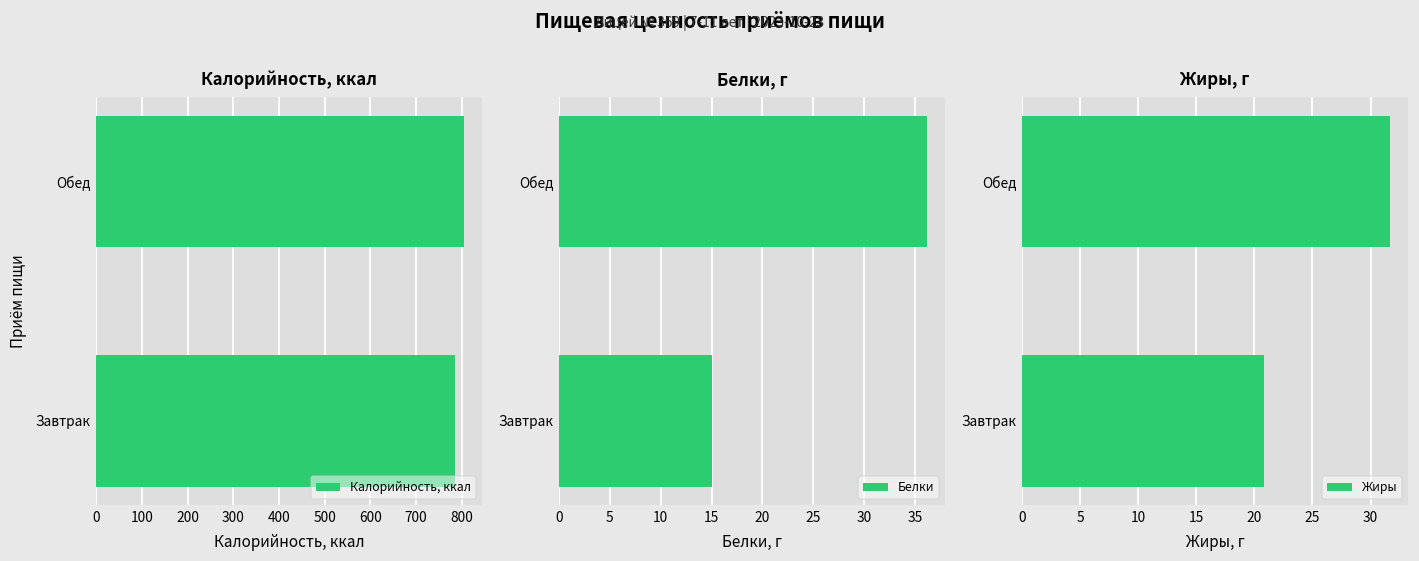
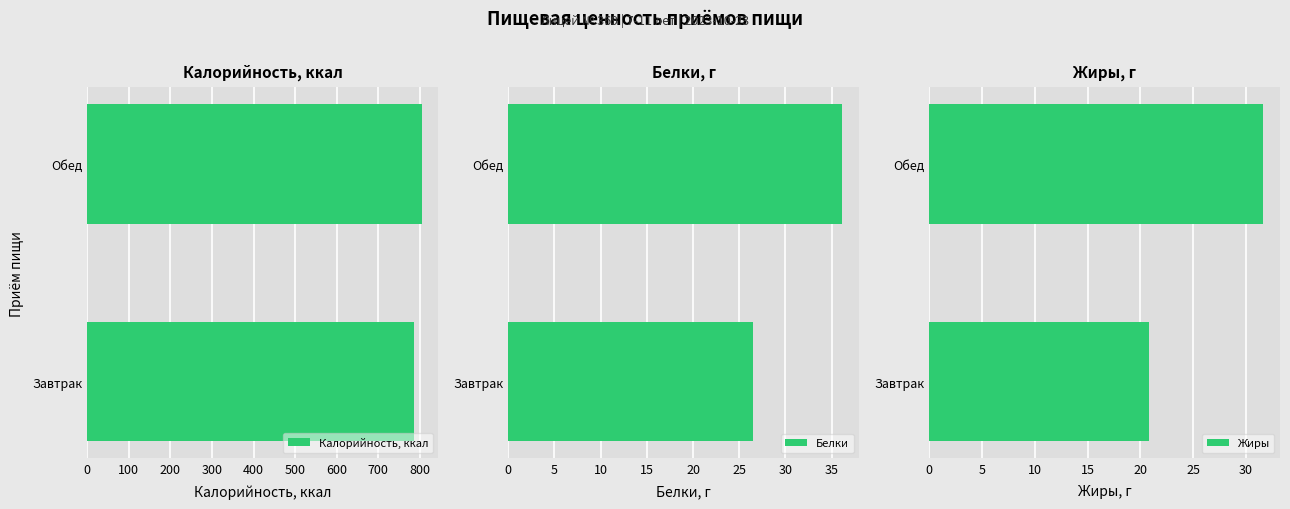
  {
    "Калорийность, ккал": {
      "Обед": 800,
      "Завтрак": 790
    },
    "Белки, г": {
      "Обед": 36,
-     "Завтрак": 15
+     "Завтрак": 27
    },
    "Жиры, г": {
      "Обед": 31.6,
      "Завтрак": 20.8
    }
  }
